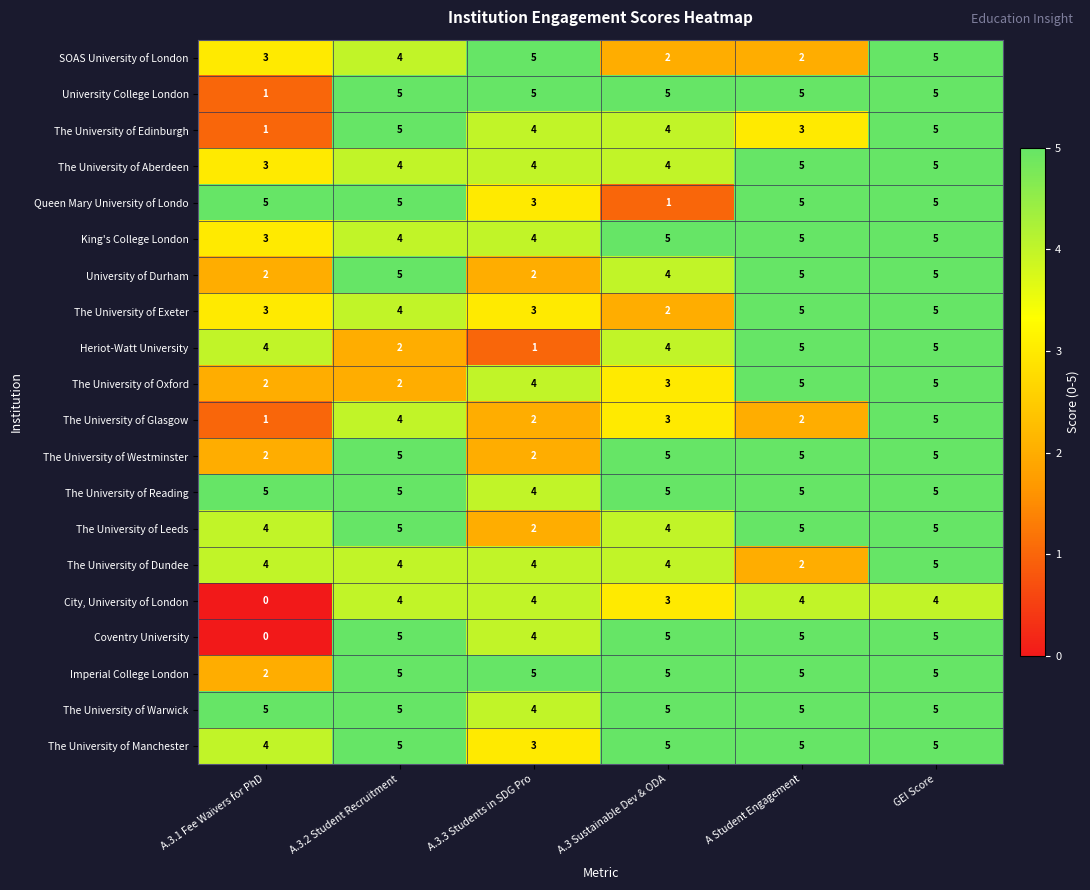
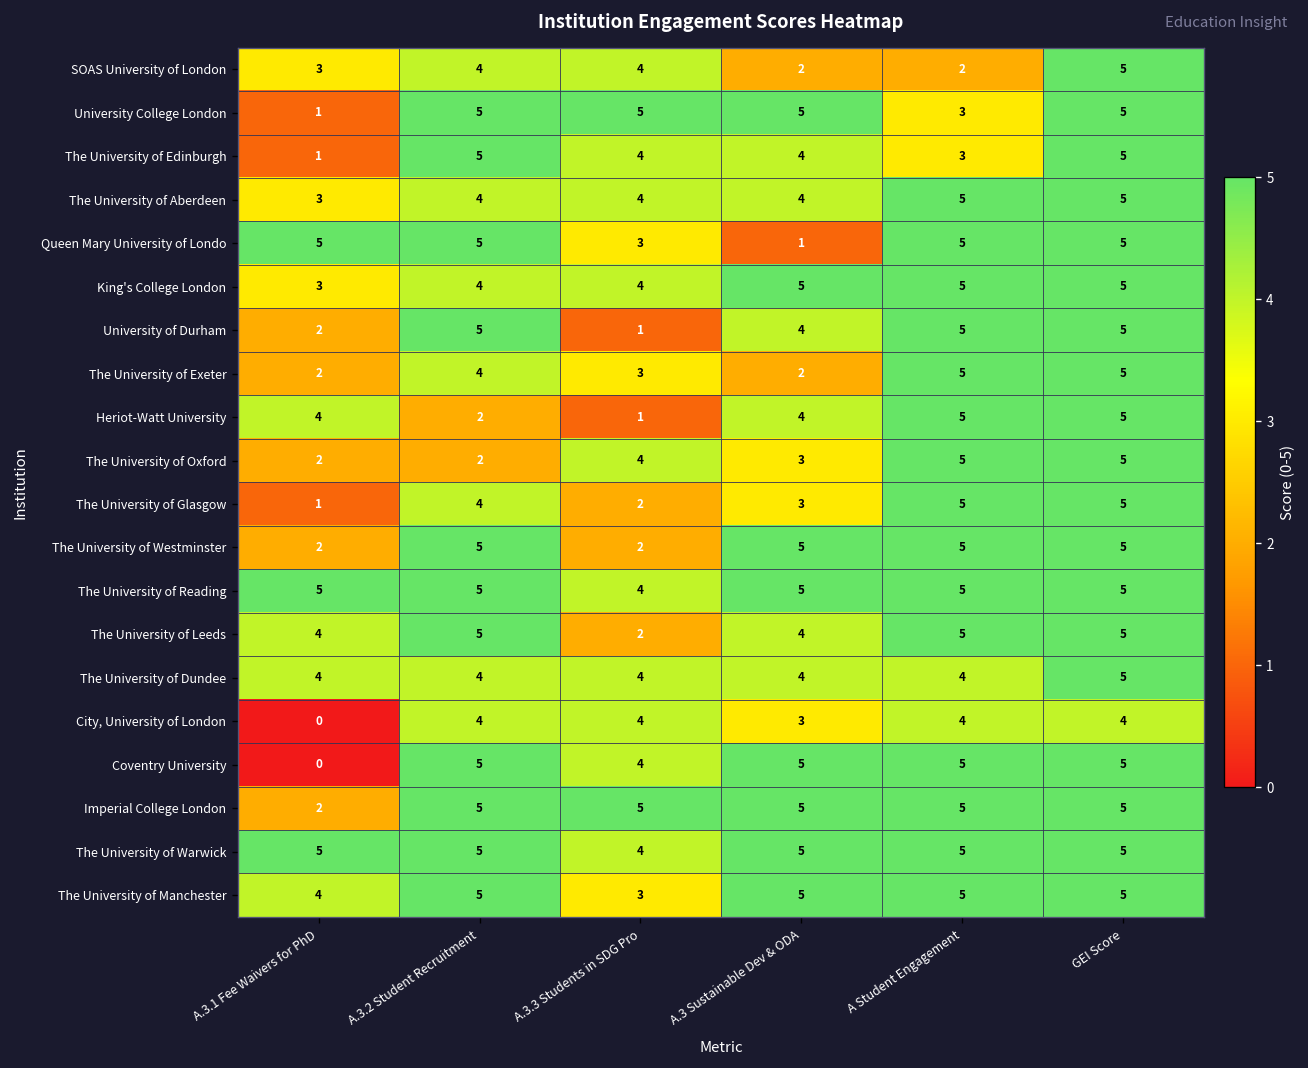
  {
    "SOAS University of London": {
      "A.3.1 Fee Waivers for PhD": 3,
      "A.3.2 Student Recruitment": 4,
-     "A.3.3 Students in SDG Pro": 5,
+     "A.3.3 Students in SDG Pro": 4,
      "A.3 Sustainable Dev & ODA": 2,
      "A Student Engagement": 2,
      "GEI Score": 5
    },
    "University College London": {
      "A.3.1 Fee Waivers for PhD": 1,
      "A.3.2 Student Recruitment": 5,
      "A.3.3 Students in SDG Pro": 5,
      "A.3 Sustainable Dev & ODA": 5,
-     "A Student Engagement": 5,
+     "A Student Engagement": 3,
      "GEI Score": 5
    },
    "The University of Edinburgh": {
      "A.3.1 Fee Waivers for PhD": 1,
      "A.3.2 Student Recruitment": 5,
      "A.3.3 Students in SDG Pro": 4,
      "A.3 Sustainable Dev & ODA": 4,
      "A Student Engagement": 3,
      "GEI Score": 5
    },
    "The University of Aberdeen": {
      "A.3.1 Fee Waivers for PhD": 3,
      "A.3.2 Student Recruitment": 4,
      "A.3.3 Students in SDG Pro": 4,
      "A.3 Sustainable Dev & ODA": 4,
      "A Student Engagement": 5,
      "GEI Score": 5
    },
    "Queen Mary University of Londo": {
      "A.3.1 Fee Waivers for PhD": 5,
      "A.3.2 Student Recruitment": 5,
      "A.3.3 Students in SDG Pro": 3,
      "A.3 Sustainable Dev & ODA": 1,
      "A Student Engagement": 5,
      "GEI Score": 5
    },
    "King's College London": {
      "A.3.1 Fee Waivers for PhD": 3,
      "A.3.2 Student Recruitment": 4,
      "A.3.3 Students in SDG Pro": 4,
      "A.3 Sustainable Dev & ODA": 5,
      "A Student Engagement": 5,
      "GEI Score": 5
    },
    "University of Durham": {
      "A.3.1 Fee Waivers for PhD": 2,
      "A.3.2 Student Recruitment": 5,
-     "A.3.3 Students in SDG Pro": 2,
+     "A.3.3 Students in SDG Pro": 1,
      "A.3 Sustainable Dev & ODA": 4,
      "A Student Engagement": 5,
      "GEI Score": 5
    },
    "The University of Exeter": {
-     "A.3.1 Fee Waivers for PhD": 3,
+     "A.3.1 Fee Waivers for PhD": 2,
      "A.3.2 Student Recruitment": 4,
      "A.3.3 Students in SDG Pro": 3,
      "A.3 Sustainable Dev & ODA": 2,
      "A Student Engagement": 5,
      "GEI Score": 5
    },
    "Heriot-Watt University": {
      "A.3.1 Fee Waivers for PhD": 4,
      "A.3.2 Student Recruitment": 2,
      "A.3.3 Students in SDG Pro": 1,
      "A.3 Sustainable Dev & ODA": 4,
      "A Student Engagement": 5,
      "GEI Score": 5
    },
    "The University of Oxford": {
      "A.3.1 Fee Waivers for PhD": 2,
      "A.3.2 Student Recruitment": 2,
      "A.3.3 Students in SDG Pro": 4,
      "A.3 Sustainable Dev & ODA": 3,
      "A Student Engagement": 5,
      "GEI Score": 5
    },
    "The University of Glasgow": {
      "A.3.1 Fee Waivers for PhD": 1,
      "A.3.2 Student Recruitment": 4,
      "A.3.3 Students in SDG Pro": 2,
      "A.3 Sustainable Dev & ODA": 3,
-     "A Student Engagement": 2,
+     "A Student Engagement": 5,
      "GEI Score": 5
    },
    "The University of Westminster": {
      "A.3.1 Fee Waivers for PhD": 2,
      "A.3.2 Student Recruitment": 5,
      "A.3.3 Students in SDG Pro": 2,
      "A.3 Sustainable Dev & ODA": 5,
      "A Student Engagement": 5,
      "GEI Score": 5
    },
    "The University of Reading": {
      "A.3.1 Fee Waivers for PhD": 5,
      "A.3.2 Student Recruitment": 5,
      "A.3.3 Students in SDG Pro": 4,
      "A.3 Sustainable Dev & ODA": 5,
      "A Student Engagement": 5,
      "GEI Score": 5
    },
    "The University of Leeds": {
      "A.3.1 Fee Waivers for PhD": 4,
      "A.3.2 Student Recruitment": 5,
      "A.3.3 Students in SDG Pro": 2,
      "A.3 Sustainable Dev & ODA": 4,
      "A Student Engagement": 5,
      "GEI Score": 5
    },
    "The University of Dundee": {
      "A.3.1 Fee Waivers for PhD": 4,
      "A.3.2 Student Recruitment": 4,
      "A.3.3 Students in SDG Pro": 4,
      "A.3 Sustainable Dev & ODA": 4,
-     "A Student Engagement": 2,
+     "A Student Engagement": 4,
      "GEI Score": 5
    },
    "City, University of London": {
      "A.3.1 Fee Waivers for PhD": 0,
      "A.3.2 Student Recruitment": 4,
      "A.3.3 Students in SDG Pro": 4,
      "A.3 Sustainable Dev & ODA": 3,
      "A Student Engagement": 4,
      "GEI Score": 4
    },
    "Coventry University": {
      "A.3.1 Fee Waivers for PhD": 0,
      "A.3.2 Student Recruitment": 5,
      "A.3.3 Students in SDG Pro": 4,
      "A.3 Sustainable Dev & ODA": 5,
      "A Student Engagement": 5,
      "GEI Score": 5
    },
    "Imperial College London": {
      "A.3.1 Fee Waivers for PhD": 2,
      "A.3.2 Student Recruitment": 5,
      "A.3.3 Students in SDG Pro": 5,
      "A.3 Sustainable Dev & ODA": 5,
      "A Student Engagement": 5,
      "GEI Score": 5
    },
    "The University of Warwick": {
      "A.3.1 Fee Waivers for PhD": 5,
      "A.3.2 Student Recruitment": 5,
      "A.3.3 Students in SDG Pro": 4,
      "A.3 Sustainable Dev & ODA": 5,
      "A Student Engagement": 5,
      "GEI Score": 5
    },
    "The University of Manchester": {
      "A.3.1 Fee Waivers for PhD": 4,
      "A.3.2 Student Recruitment": 5,
      "A.3.3 Students in SDG Pro": 3,
      "A.3 Sustainable Dev & ODA": 5,
      "A Student Engagement": 5,
      "GEI Score": 5
    }
  }
